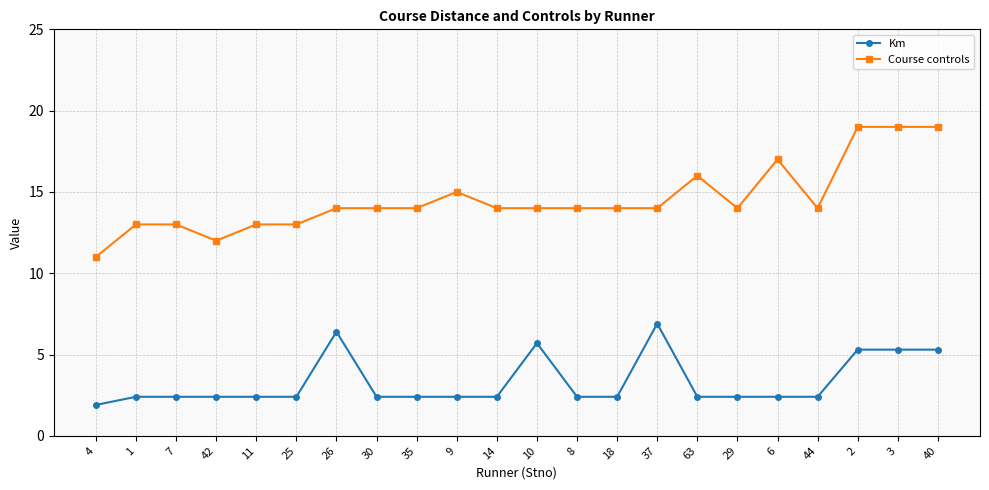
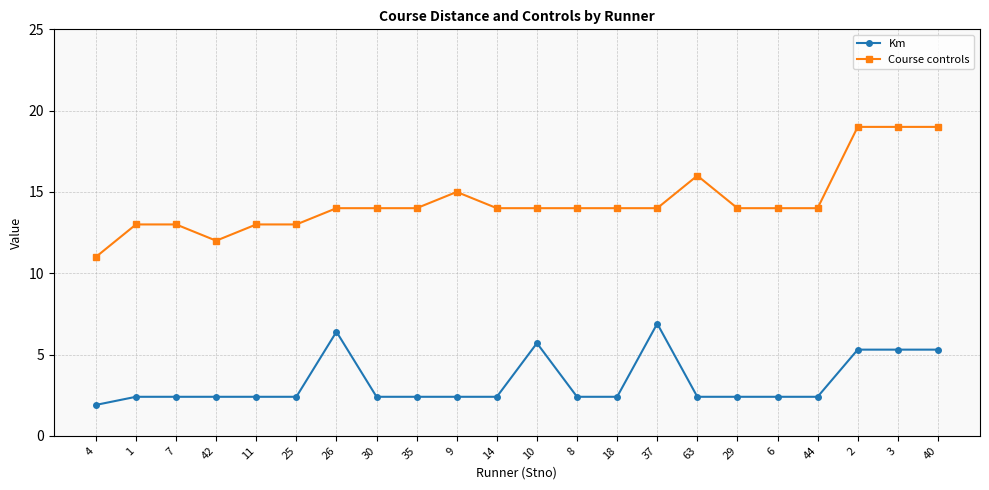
  {
    "Km": {
      "4": 2,
      "1": 2.4,
      "7": 2.4,
      "42": 2.4,
      "11": 2.4,
      "25": 2.4,
      "26": 6.4,
      "30": 2.4,
      "35": 2.4,
      "9": 2.4,
      "14": 2.4,
      "10": 5.7,
      "8": 2.4,
      "18": 2.4,
      "37": 7,
      "63": 2.4,
      "29": 2.4,
      "6": 2.4,
      "44": 2.4,
      "2": 5.3,
      "3": 5.3,
      "40": 5.3
    },
    "Course controls": {
      "4": 11,
      "1": 13,
      "7": 13,
      "42": 12,
      "11": 13,
      "25": 13,
      "26": 14,
      "30": 14,
      "35": 14,
      "9": 15,
      "14": 14,
      "10": 14,
      "8": 14,
      "18": 14,
      "37": 14,
      "63": 16,
      "29": 14,
-     "6": 17,
+     "6": 14,
      "44": 14,
      "2": 19,
      "3": 19,
      "40": 19
    }
  }
